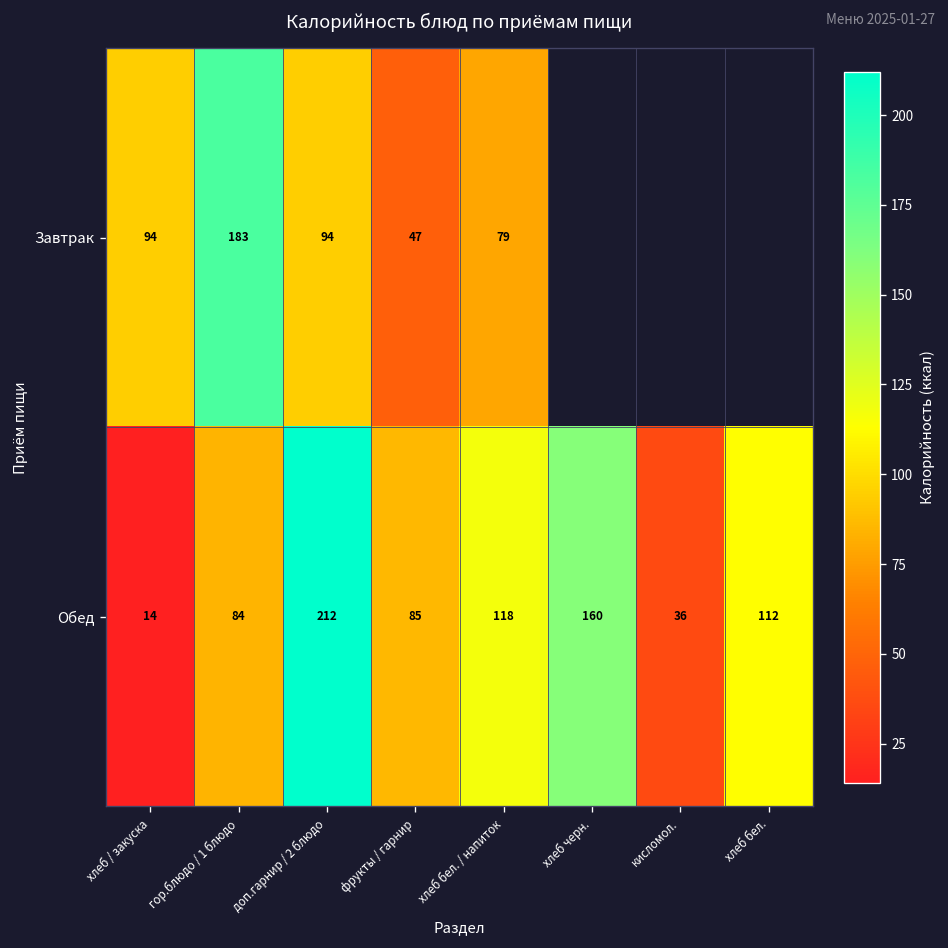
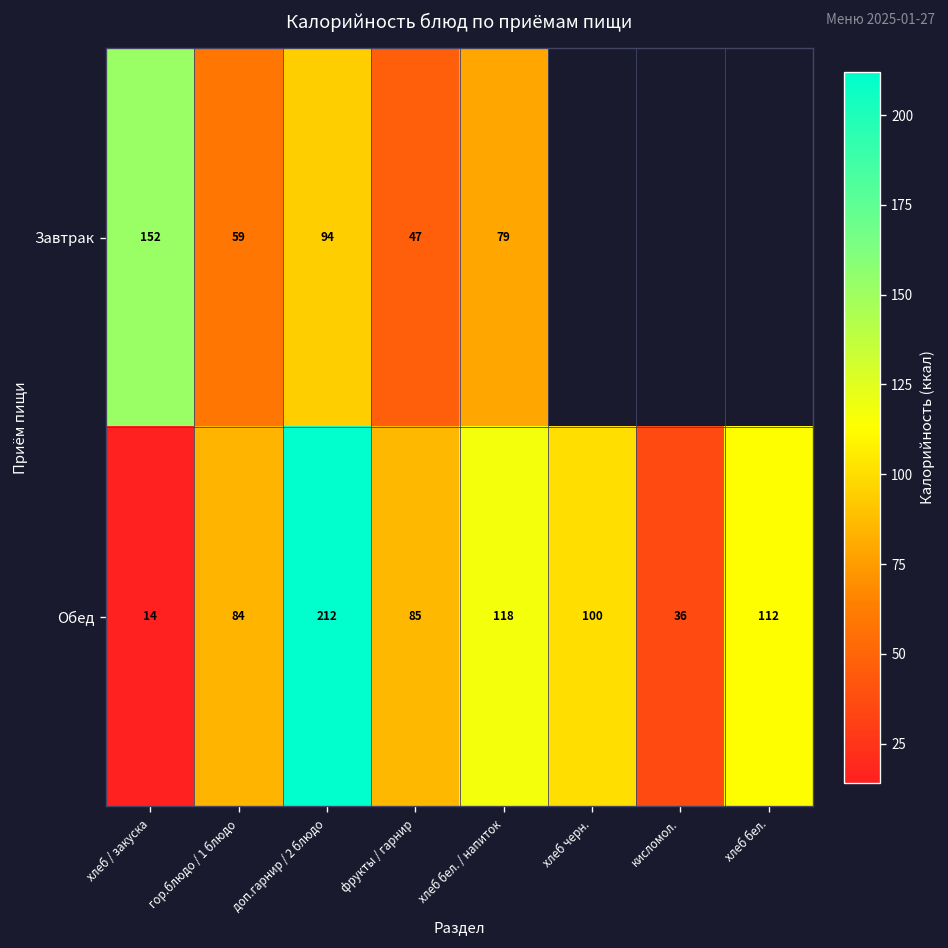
  {
    "Завтрак": {
-     "хлеб / закуска": 94,
-     "гор.блюдо / 1 блюдо": 183,
+     "хлеб / закуска": 152,
+     "гор.блюдо / 1 блюдо": 59,
      "доп.гарнир / 2 блюдо": 94,
      "фрукты / гарнир": 47,
      "хлеб бел. / напиток": 79
    },
    "Обед": {
      "хлеб / закуска": 14,
      "гор.блюдо / 1 блюдо": 84,
      "доп.гарнир / 2 блюдо": 212,
      "фрукты / гарнир": 85,
      "хлеб бел. / напиток": 118,
-     "хлеб черн.": 160,
+     "хлеб черн.": 100,
      "кисломол.": 36,
      "хлеб бел.": 112
    }
  }
